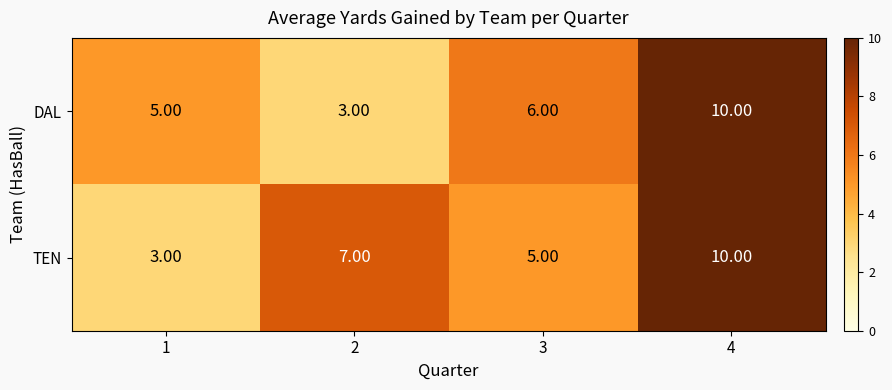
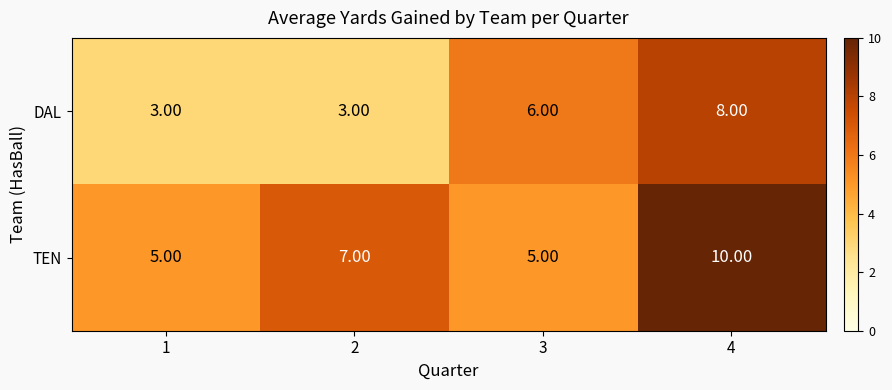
  {
    "DAL": {
-     "1": 5.00,
+     "1": 3.00,
      "2": 3.00,
      "3": 6.00,
-     "4": 10.00
+     "4": 8.00
    },
    "TEN": {
-     "1": 3.00,
+     "1": 5.00,
      "2": 7.00,
      "3": 5.00,
      "4": 10.00
    }
  }
